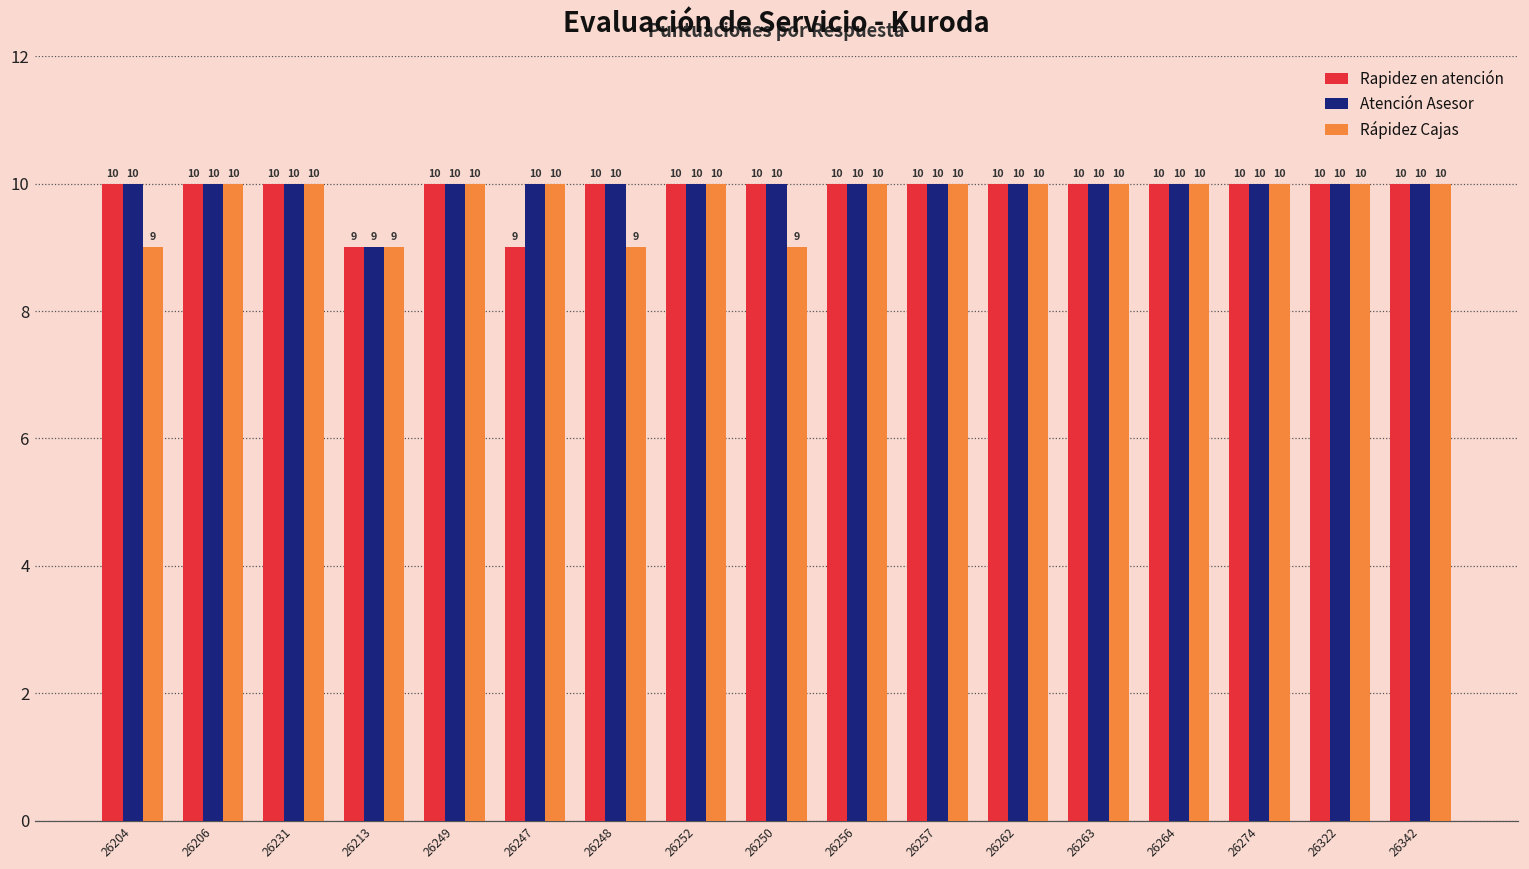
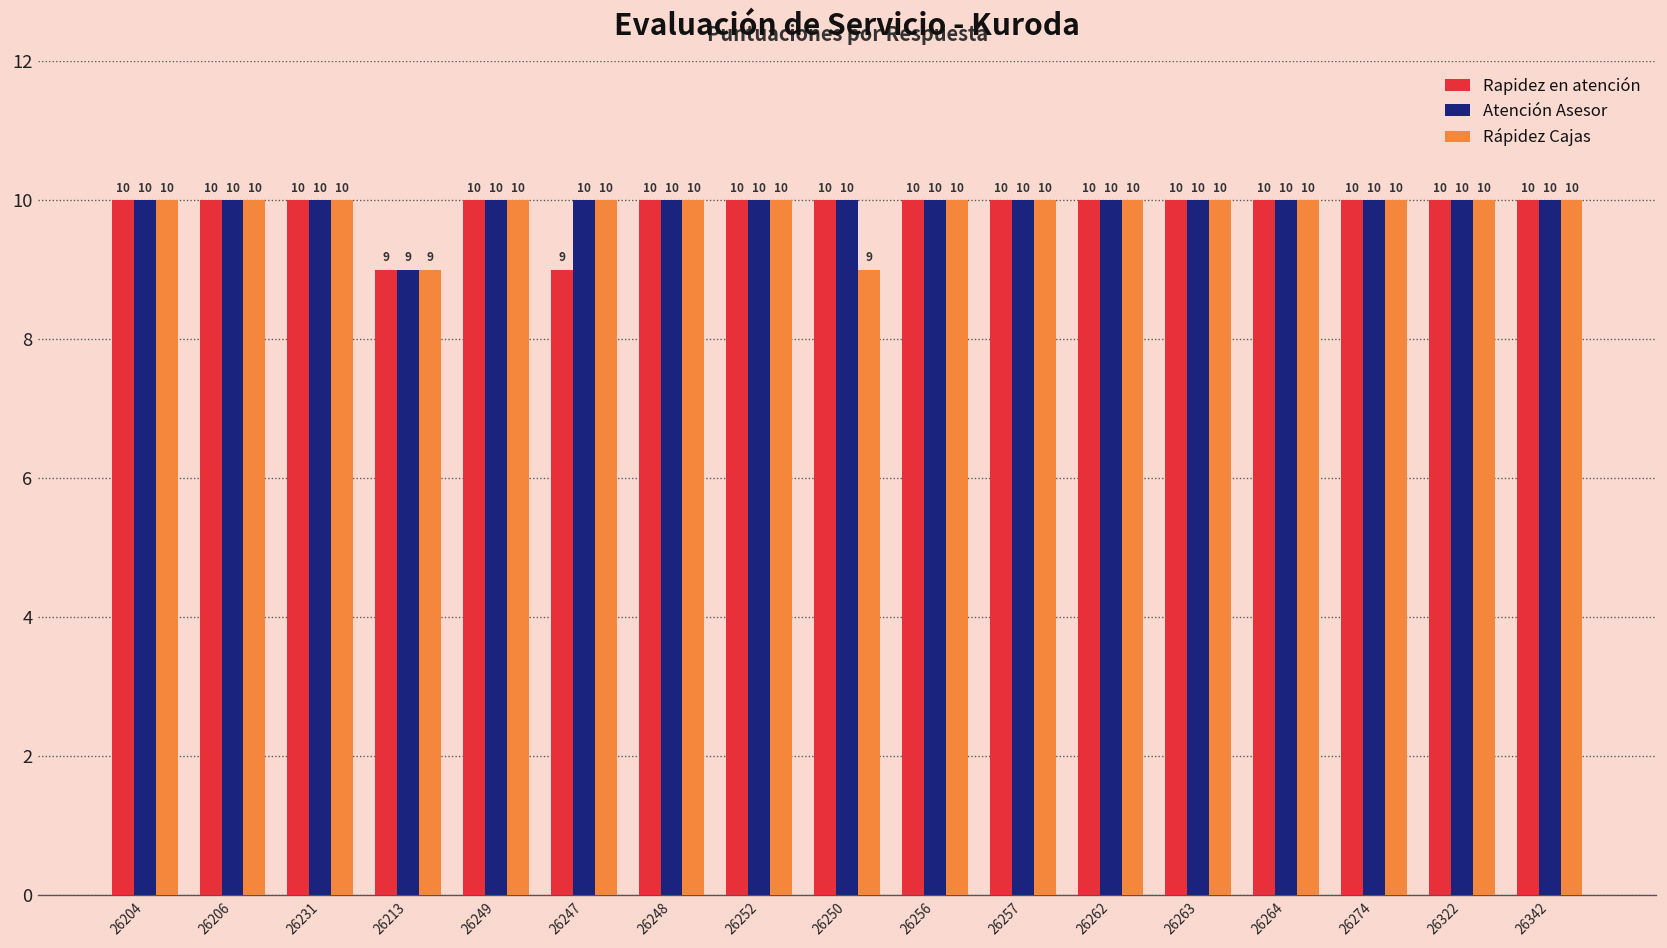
  {
    "Rapidez en atención": {
      "26204": 10,
      "26206": 10,
      "26231": 10,
      "26213": 9,
      "26249": 10,
      "26247": 9,
      "26248": 10,
      "26252": 10,
      "26250": 10,
      "26256": 10,
      "26257": 10,
      "26262": 10,
      "26263": 10,
      "26264": 10,
      "26274": 10,
      "26322": 10,
      "26342": 10
    },
    "Atención Asesor": {
      "26204": 10,
      "26206": 10,
      "26231": 10,
      "26213": 9,
      "26249": 10,
      "26247": 10,
      "26248": 10,
      "26252": 10,
      "26250": 10,
      "26256": 10,
      "26257": 10,
      "26262": 10,
      "26263": 10,
      "26264": 10,
      "26274": 10,
      "26322": 10,
      "26342": 10
    },
    "Rápidez Cajas": {
-     "26204": 9,
+     "26204": 10,
      "26206": 10,
      "26231": 10,
      "26213": 9,
      "26249": 10,
      "26247": 10,
-     "26248": 9,
+     "26248": 10,
      "26252": 10,
      "26250": 9,
      "26256": 10,
      "26257": 10,
      "26262": 10,
      "26263": 10,
      "26264": 10,
      "26274": 10,
      "26322": 10,
      "26342": 10
    }
  }
